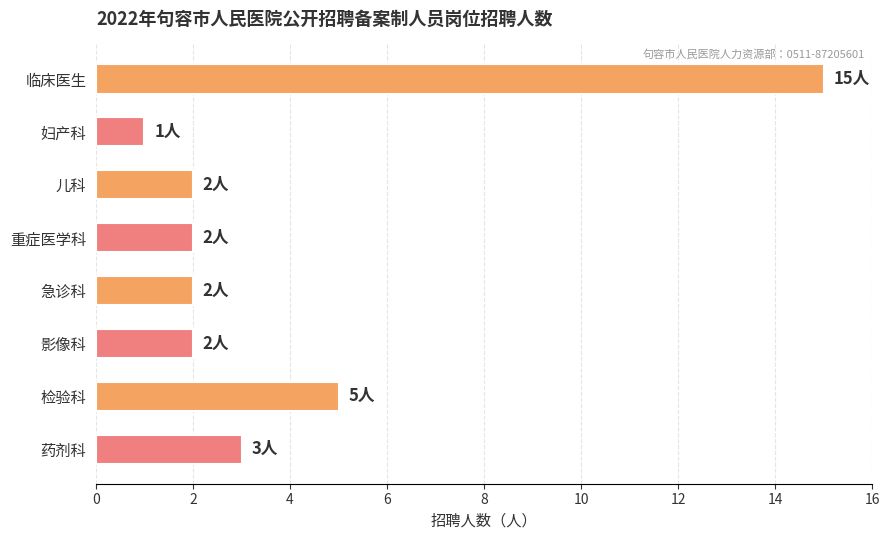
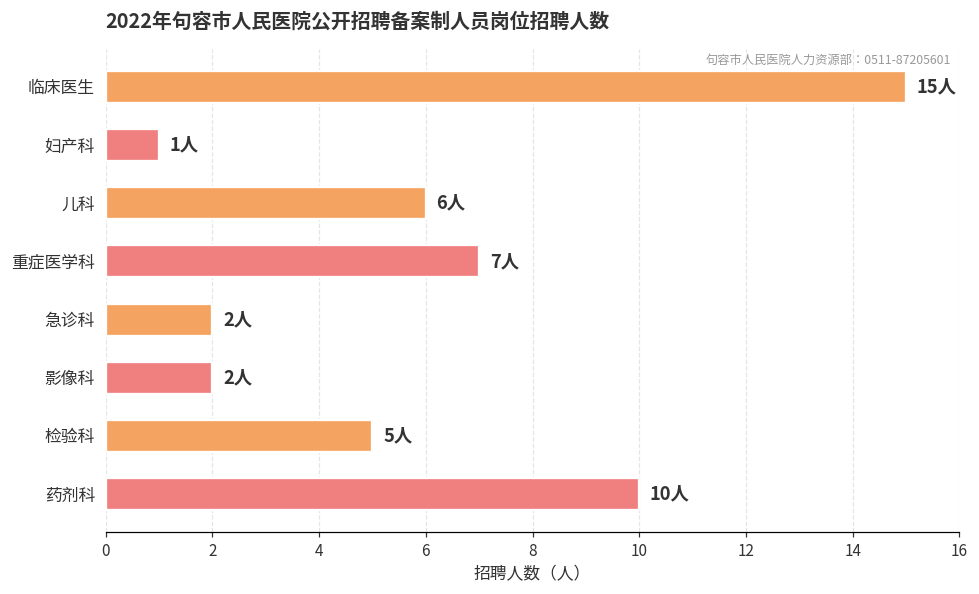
  {
    "临床医生": "15人",
    "妇产科": "1人",
-   "儿科": "2人",
-   "重症医学科": "2人",
+   "儿科": "6人",
+   "重症医学科": "7人",
    "急诊科": "2人",
    "影像科": "2人",
    "检验科": "5人",
-   "药剂科": "3人"
+   "药剂科": "10人"
  }
